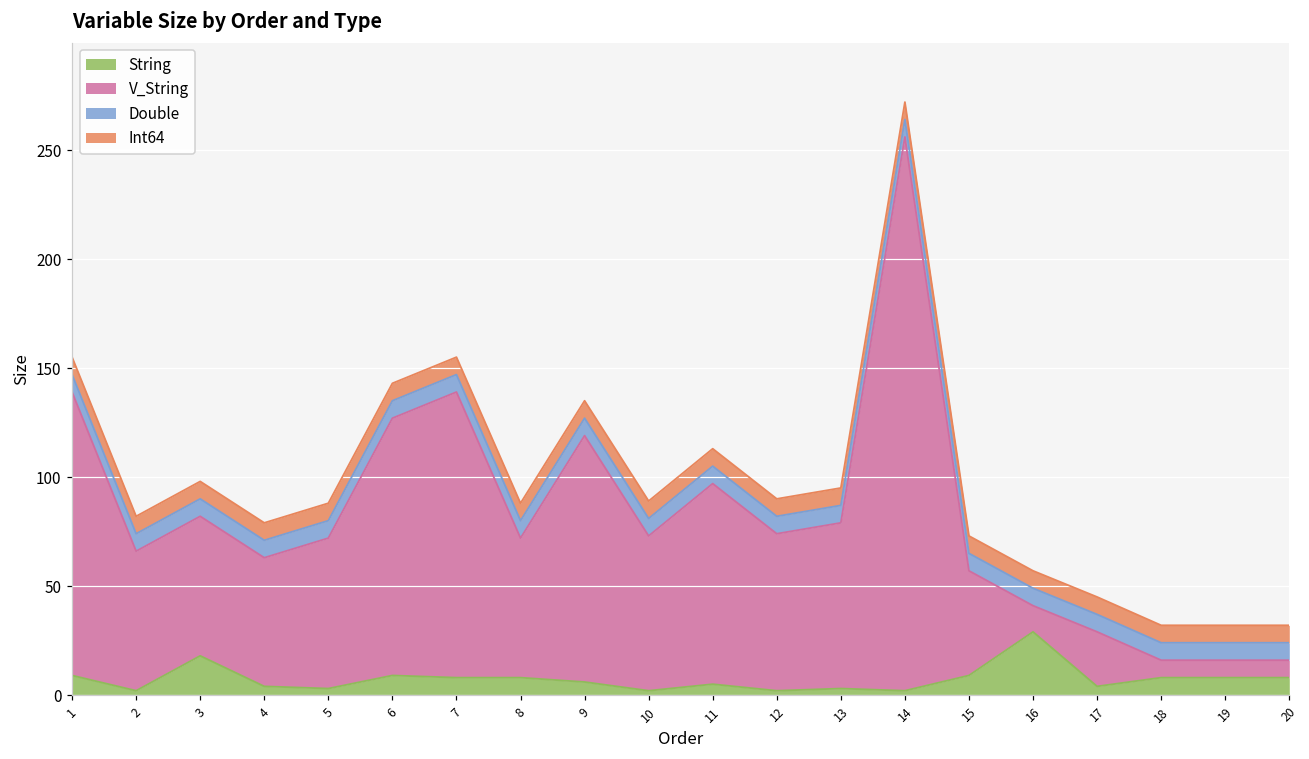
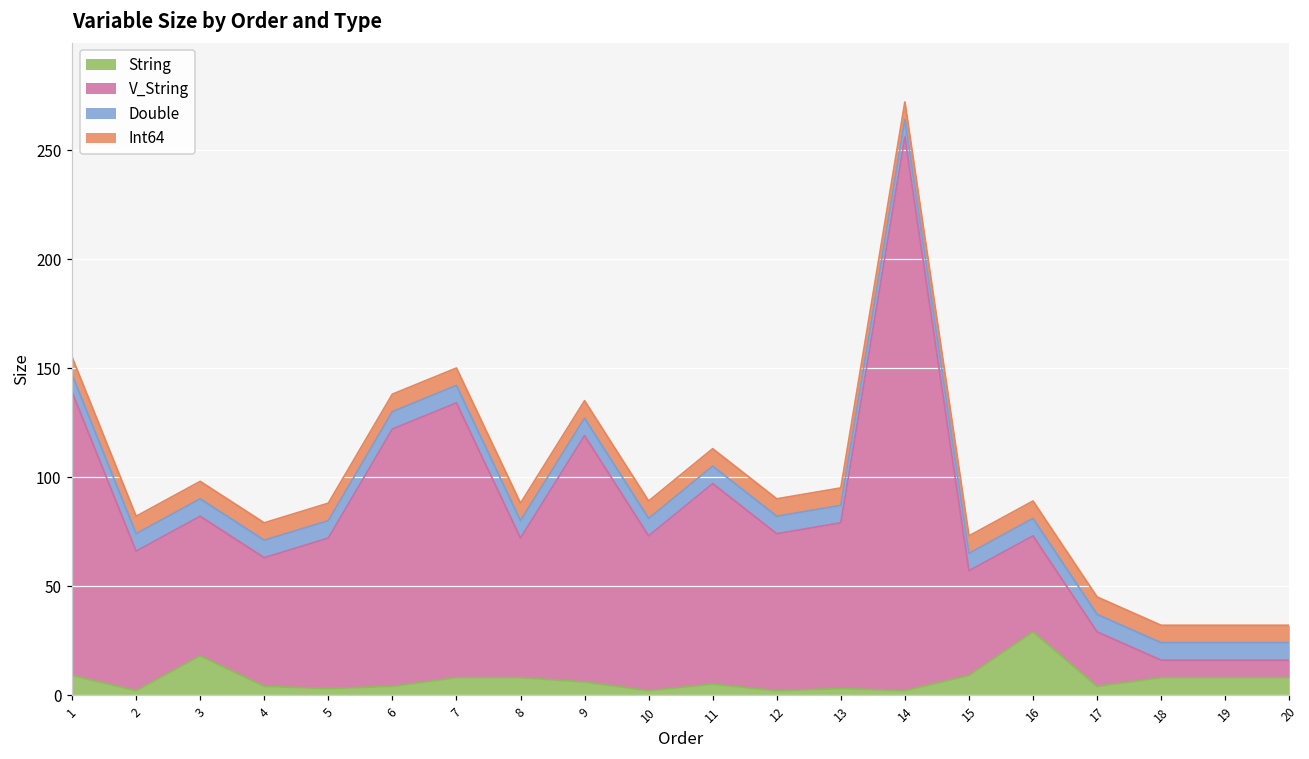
  {
    "String": {
      "1": 9,
      "2": 2,
      "3": 18,
      "4": 4,
      "5": 3,
-     "6": 9,
+     "6": 4,
      "7": 8,
      "8": 8,
      "9": 6,
      "10": 2,
      "11": 5,
      "12": 2,
      "13": 3,
      "14": 2,
      "15": 9,
      "16": 29,
      "17": 4,
      "18": 8,
      "19": 8,
      "20": 8
    },
    "V_String": {
      "1": 130,
      "2": 64,
      "3": 64,
      "4": 59,
      "5": 69,
      "6": 118,
-     "7": 131,
+     "7": 126,
      "8": 64,
      "9": 113,
      "10": 71,
      "11": 92,
      "12": 72,
      "13": 76,
      "14": 254,
      "15": 48,
-     "16": 12,
+     "16": 44,
      "17": 25,
      "18": 8,
      "19": 8,
      "20": 8
    },
    "Double": {
      "1": 8,
      "2": 8,
      "3": 8,
      "4": 8,
      "5": 8,
      "6": 8,
      "7": 8,
      "8": 8,
      "9": 8,
      "10": 8,
      "11": 8,
      "12": 8,
      "13": 8,
      "14": 8,
      "15": 8,
      "16": 8,
      "17": 8,
      "18": 8,
      "19": 8,
      "20": 8
    },
    "Int64": {
      "1": 8,
      "2": 8,
      "3": 8,
      "4": 8,
      "5": 8,
      "6": 8,
      "7": 8,
      "8": 8,
      "9": 8,
      "10": 8,
      "11": 8,
      "12": 8,
      "13": 8,
      "14": 8,
      "15": 8,
      "16": 8,
      "17": 8,
      "18": 8,
      "19": 8,
      "20": 8
    }
  }
